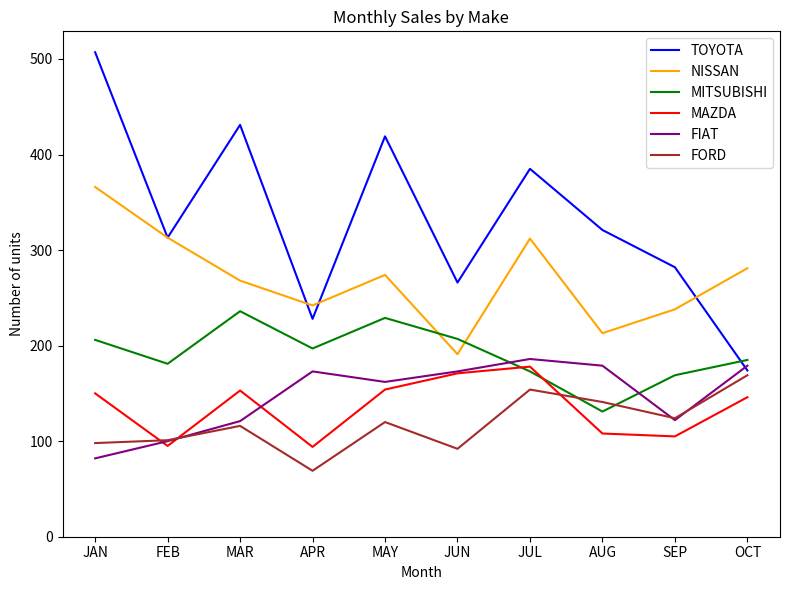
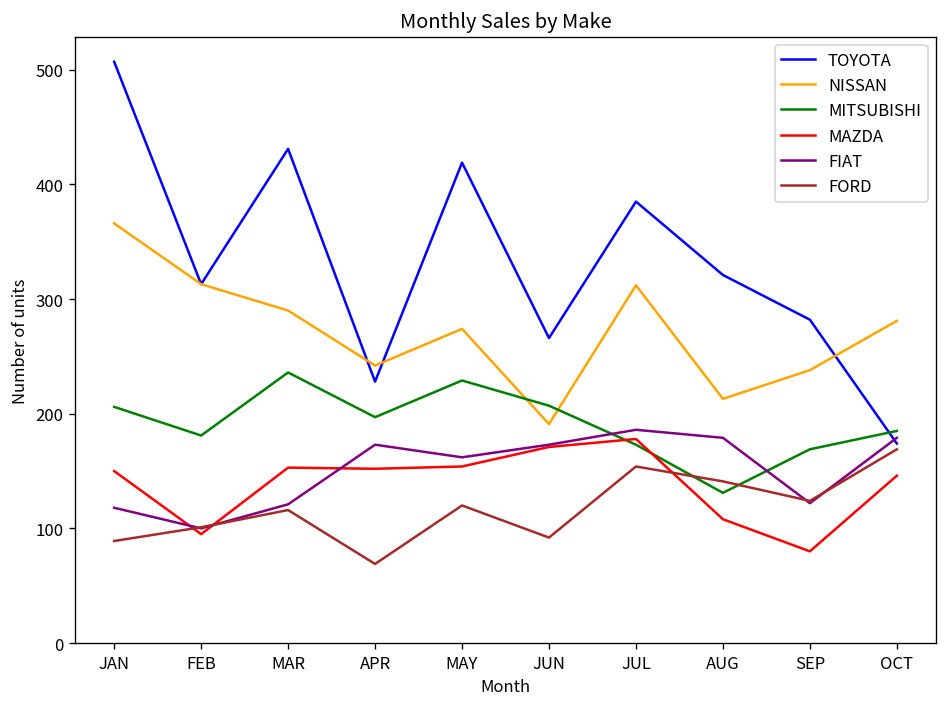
  {
    "TOYOTA": {
      "JAN": 510,
      "MAR": 430,
      "APR": 230,
      "MAY": 420,
      "JUN": 270,
      "JUL": 390,
      "AUG": 320,
      "SEP": 280,
      "OCT": 170
    },
    "NISSAN": {
      "JAN": 370,
-     "MAR": 270,
+     "MAR": 290,
      "APR": 240,
      "MAY": 270,
      "JUN": 190,
      "JUL": 310,
      "AUG": 210,
      "SEP": 240,
      "OCT": 280
    },
    "MITSUBISHI": {
      "JAN": 210,
      "FEB": 180,
      "MAR": 240,
      "APR": 200,
      "MAY": 230,
      "JUN": 210,
      "JUL": 170,
      "AUG": 130,
      "SEP": 170,
      "OCT": 190
    },
    "MAZDA": {
      "JAN": 150,
      "FEB": 100,
      "MAR": 150,
-     "APR": 90,
+     "APR": 150,
      "MAY": 150,
      "JUL": 180,
      "AUG": 110,
-     "SEP": 110,
+     "SEP": 80,
      "OCT": 150
    },
    "FIAT": {
-     "JAN": 80,
+     "JAN": 120,
      "MAR": 120,
      "APR": 170,
      "MAY": 160,
      "JUL": 190,
      "AUG": 180,
      "OCT": 180
    },
    "FORD": {
-     "JAN": 100,
+     "JAN": 90,
      "MAR": 120,
      "APR": 70,
      "MAY": 120,
      "JUN": 90,
      "JUL": 150,
      "AUG": 140,
      "OCT": 170
    }
  }
